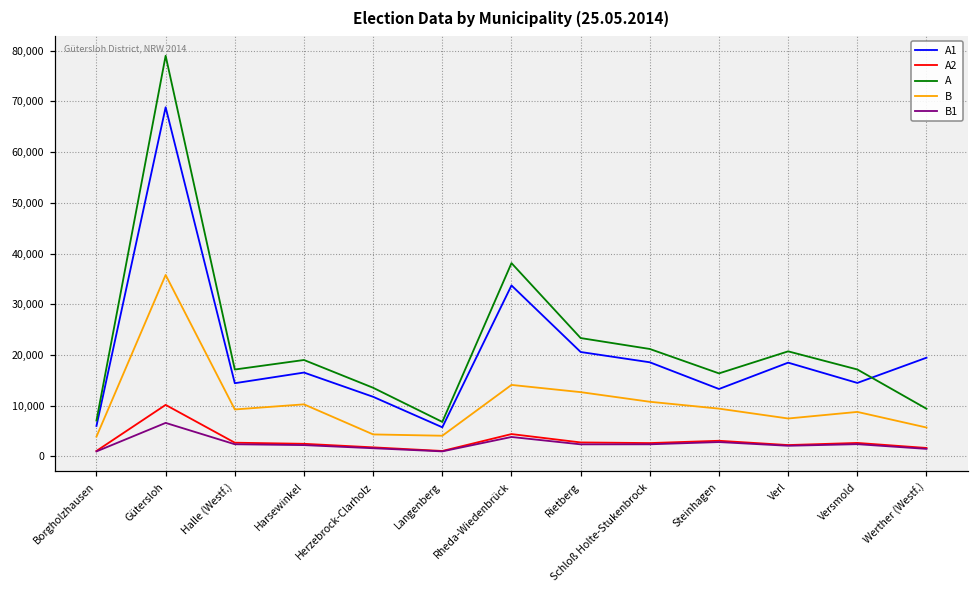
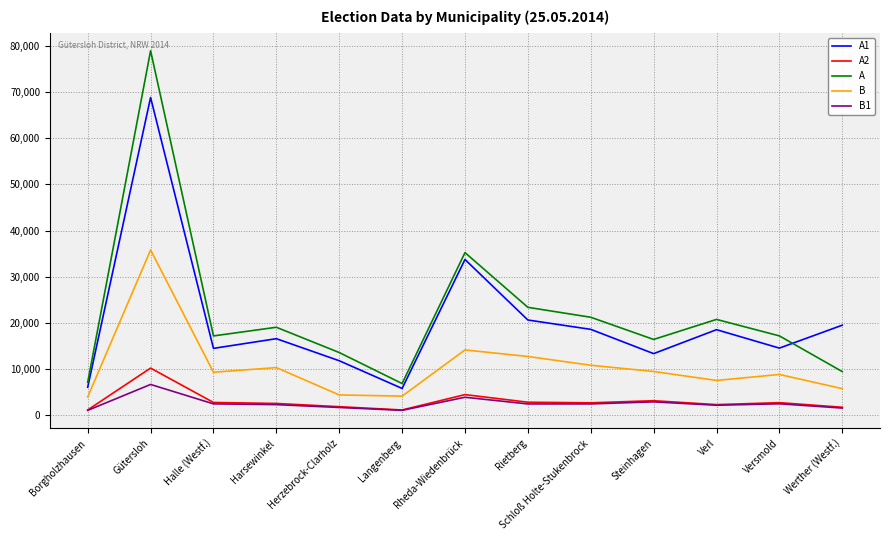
  {
    "A1": {
      "Borgholzhausen": "6,000",
      "Gütersloh": "69,000",
      "Halle (Westf.)": "14,000",
      "Harsewinkel": "17,000",
      "Herzebrock-Clarholz": "12,000",
      "Langenberg": "6,000",
      "Rheda-Wiedenbrück": "34,000",
      "Rietberg": "21,000",
      "Schloß Holte-Stukenbrock": "19,000",
      "Steinhagen": "13,000",
      "Verl": "18,000",
      "Versmold": "14,000",
      "Werther (Westf.)": "19,000"
    },
    "A2": {
      "Gütersloh": "10,000",
      "Rheda-Wiedenbrück": "4,000"
    },
    "A": {
      "Borgholzhausen": "7,000",
      "Halle (Westf.)": "17,000",
      "Harsewinkel": "19,000",
      "Herzebrock-Clarholz": "14,000",
      "Langenberg": "7,000",
-     "Rheda-Wiedenbrück": "38,000",
+     "Rheda-Wiedenbrück": "35,000",
      "Rietberg": "23,000",
      "Schloß Holte-Stukenbrock": "21,000",
      "Steinhagen": "16,000",
      "Verl": "21,000",
      "Versmold": "17,000",
      "Werther (Westf.)": "9,000"
    },
    "B": {
      "Borgholzhausen": "4,000",
      "Gütersloh": "36,000",
      "Halle (Westf.)": "9,000",
      "Harsewinkel": "10,000",
      "Herzebrock-Clarholz": "4,000",
      "Langenberg": "4,000",
      "Rheda-Wiedenbrück": "14,000",
      "Rietberg": "13,000",
      "Schloß Holte-Stukenbrock": "11,000",
      "Steinhagen": "9,000",
      "Verl": "7,000",
      "Versmold": "9,000",
      "Werther (Westf.)": "6,000"
    },
    "B1": {
      "Gütersloh": "7,000",
      "Rheda-Wiedenbrück": "4,000"
    }
  }
